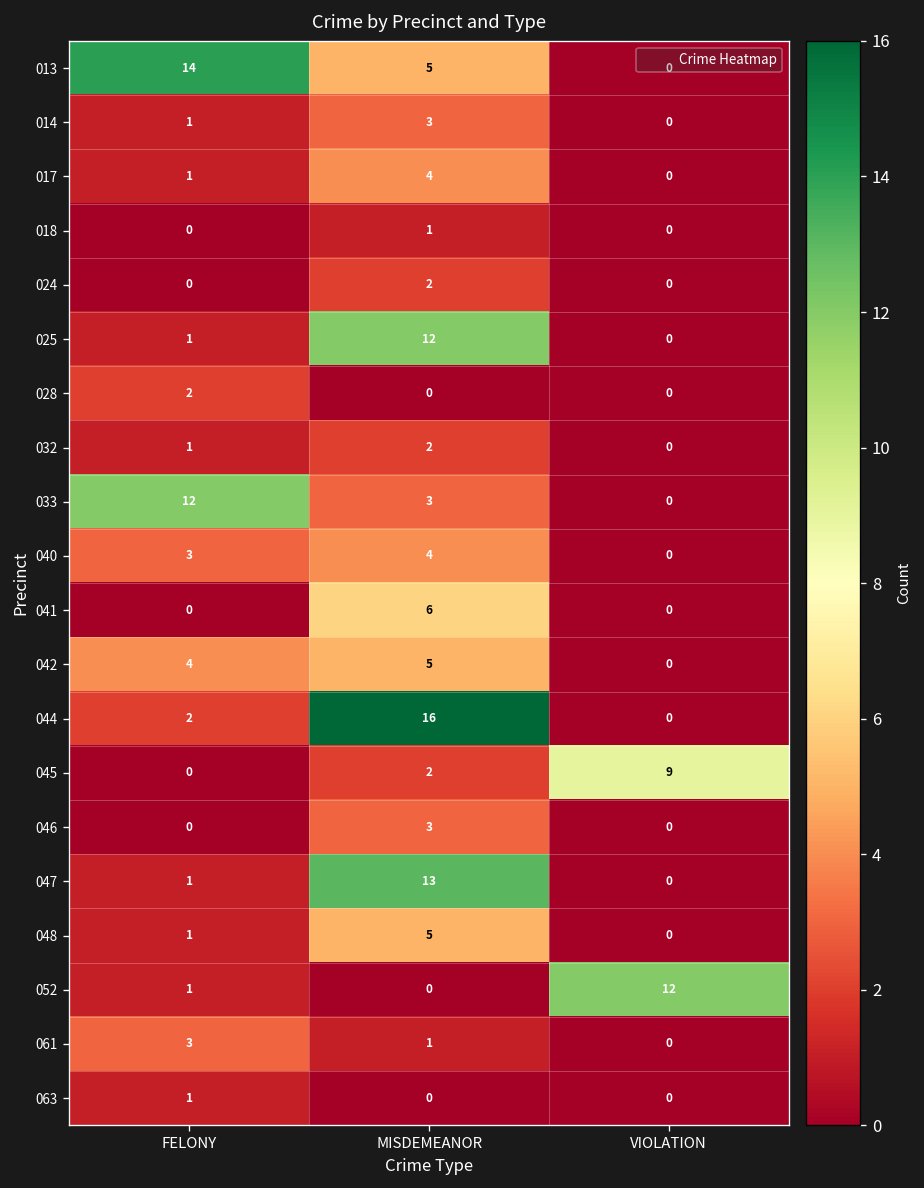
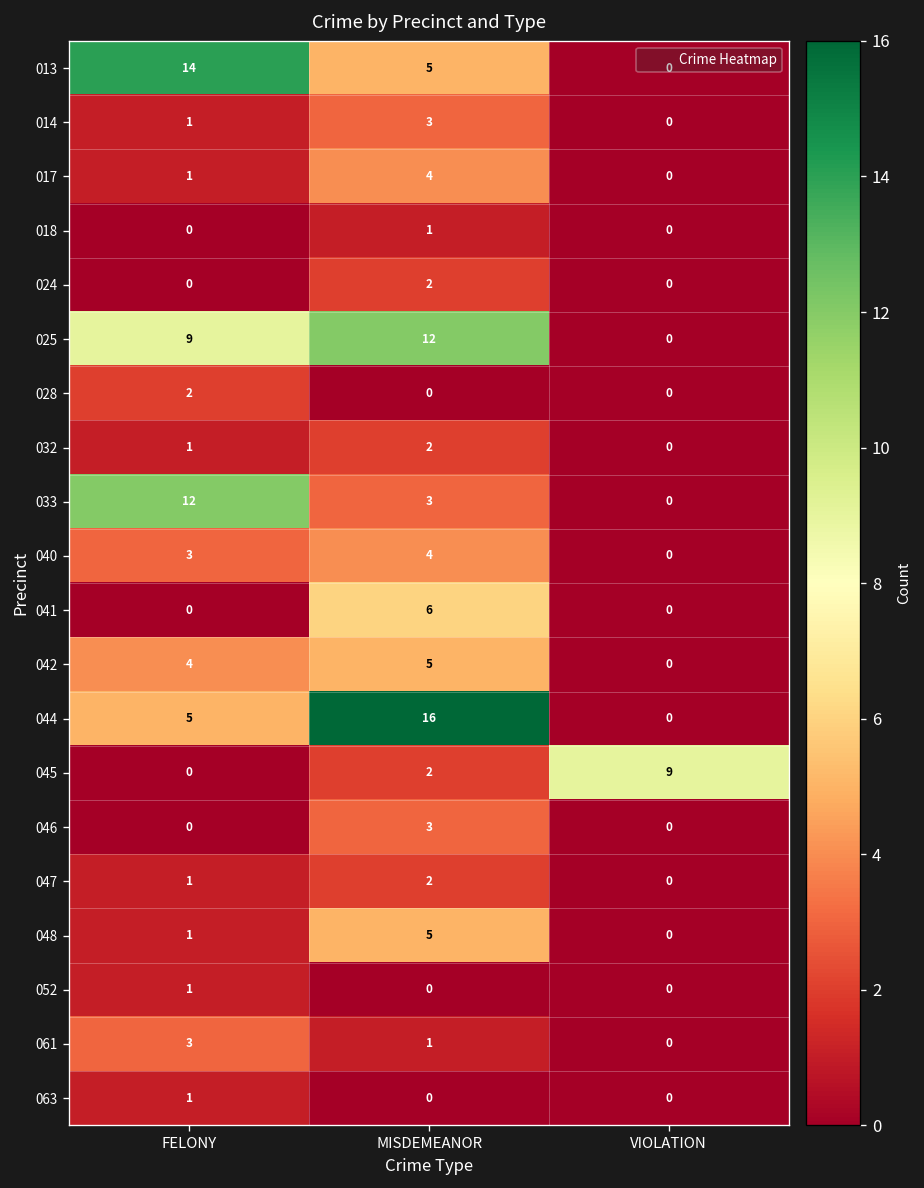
  {
    "013": {
      "FELONY": 14,
      "MISDEMEANOR": 5
    },
    "014": {
      "FELONY": 1,
      "MISDEMEANOR": 3,
      "VIOLATION": 0
    },
    "017": {
      "FELONY": 1,
      "MISDEMEANOR": 4,
      "VIOLATION": 0
    },
    "018": {
      "FELONY": 0,
      "MISDEMEANOR": 1,
      "VIOLATION": 0
    },
    "024": {
      "FELONY": 0,
      "MISDEMEANOR": 2,
      "VIOLATION": 0
    },
    "025": {
-     "FELONY": 1,
+     "FELONY": 9,
      "MISDEMEANOR": 12,
      "VIOLATION": 0
    },
    "028": {
      "FELONY": 2,
      "MISDEMEANOR": 0,
      "VIOLATION": 0
    },
    "032": {
      "FELONY": 1,
      "MISDEMEANOR": 2,
      "VIOLATION": 0
    },
    "033": {
      "FELONY": 12,
      "MISDEMEANOR": 3,
      "VIOLATION": 0
    },
    "040": {
      "FELONY": 3,
      "MISDEMEANOR": 4,
      "VIOLATION": 0
    },
    "041": {
      "FELONY": 0,
      "MISDEMEANOR": 6,
      "VIOLATION": 0
    },
    "042": {
      "FELONY": 4,
      "MISDEMEANOR": 5,
      "VIOLATION": 0
    },
    "044": {
-     "FELONY": 2,
+     "FELONY": 5,
      "MISDEMEANOR": 16,
      "VIOLATION": 0
    },
    "045": {
      "FELONY": 0,
      "MISDEMEANOR": 2,
      "VIOLATION": 9
    },
    "046": {
      "FELONY": 0,
      "MISDEMEANOR": 3,
      "VIOLATION": 0
    },
    "047": {
      "FELONY": 1,
-     "MISDEMEANOR": 13,
+     "MISDEMEANOR": 2,
      "VIOLATION": 0
    },
    "048": {
      "FELONY": 1,
      "MISDEMEANOR": 5,
      "VIOLATION": 0
    },
    "052": {
      "FELONY": 1,
      "MISDEMEANOR": 0,
-     "VIOLATION": 12
+     "VIOLATION": 0
    },
    "061": {
      "FELONY": 3,
      "MISDEMEANOR": 1,
      "VIOLATION": 0
    },
    "063": {
      "FELONY": 1,
      "MISDEMEANOR": 0,
      "VIOLATION": 0
    }
  }
